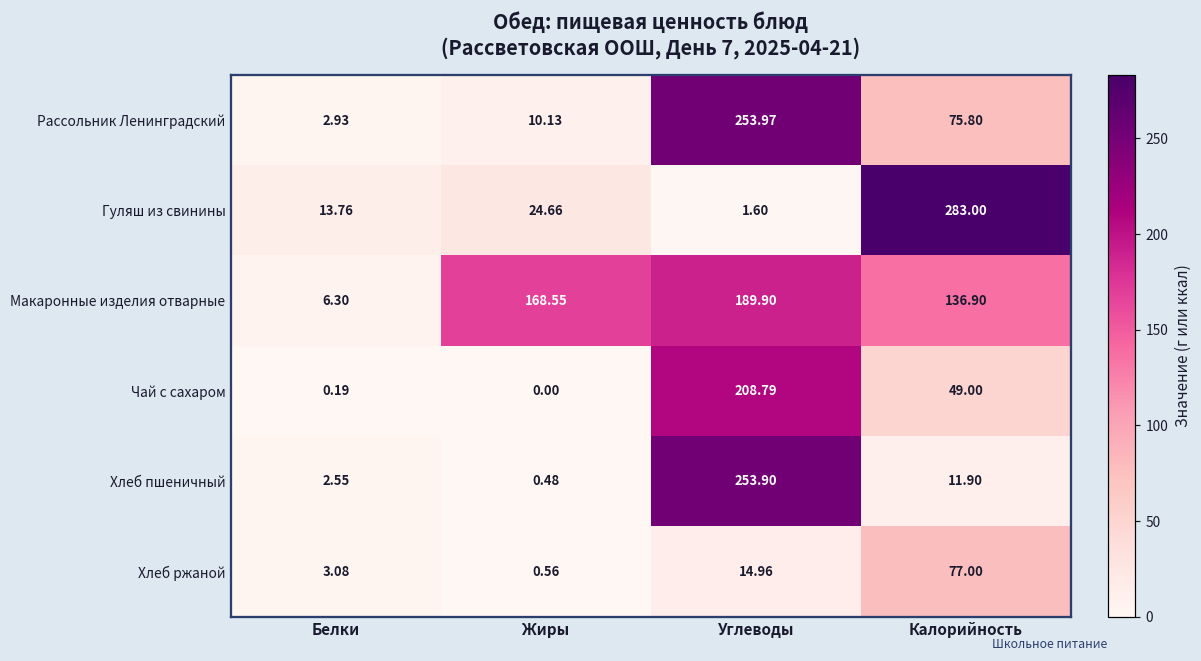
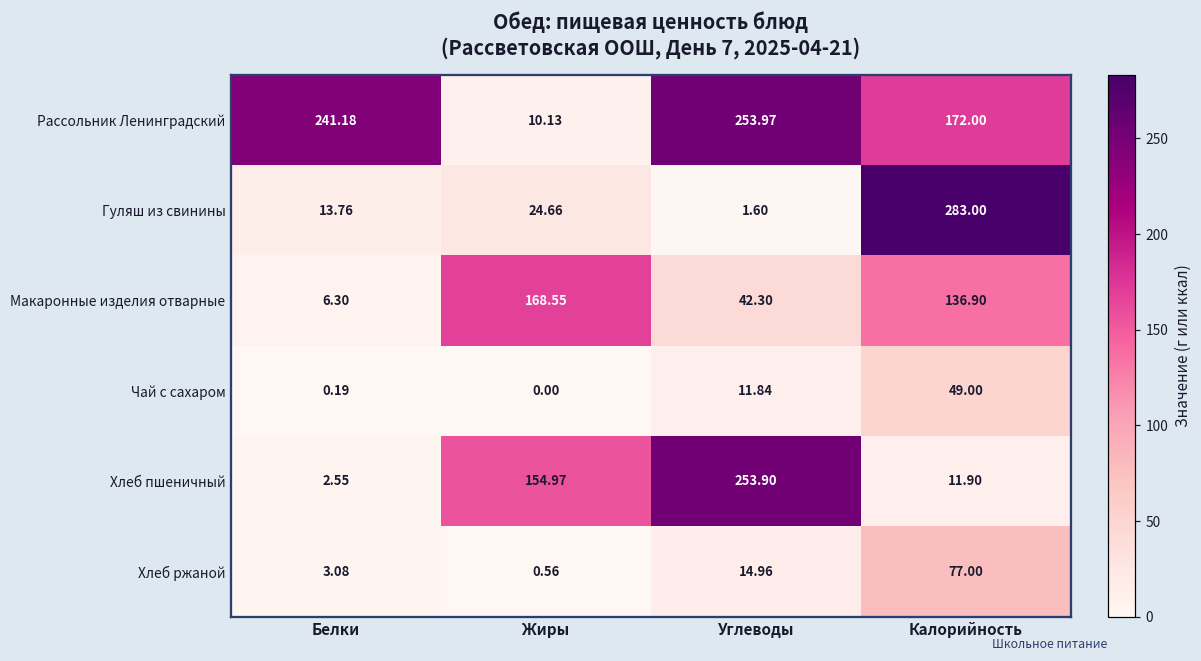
  {
    "Рассольник Ленинградский": {
-     "Белки": 2.93,
+     "Белки": 241.18,
      "Жиры": 10.13,
      "Углеводы": 253.97,
-     "Калорийность": 75.80
+     "Калорийность": 172.00
    },
    "Гуляш из свинины": {
      "Белки": 13.76,
      "Жиры": 24.66,
      "Углеводы": 1.60,
      "Калорийность": 283.00
    },
    "Макаронные изделия отварные": {
      "Белки": 6.30,
      "Жиры": 168.55,
-     "Углеводы": 189.90,
+     "Углеводы": 42.30,
      "Калорийность": 136.90
    },
    "Чай с сахаром": {
      "Белки": 0.19,
      "Жиры": 0.00,
-     "Углеводы": 208.79,
+     "Углеводы": 11.84,
      "Калорийность": 49.00
    },
    "Хлеб пшеничный": {
      "Белки": 2.55,
-     "Жиры": 0.48,
+     "Жиры": 154.97,
      "Углеводы": 253.90,
      "Калорийность": 11.90
    },
    "Хлеб ржаной": {
      "Белки": 3.08,
      "Жиры": 0.56,
      "Углеводы": 14.96,
      "Калорийность": 77.00
    }
  }
